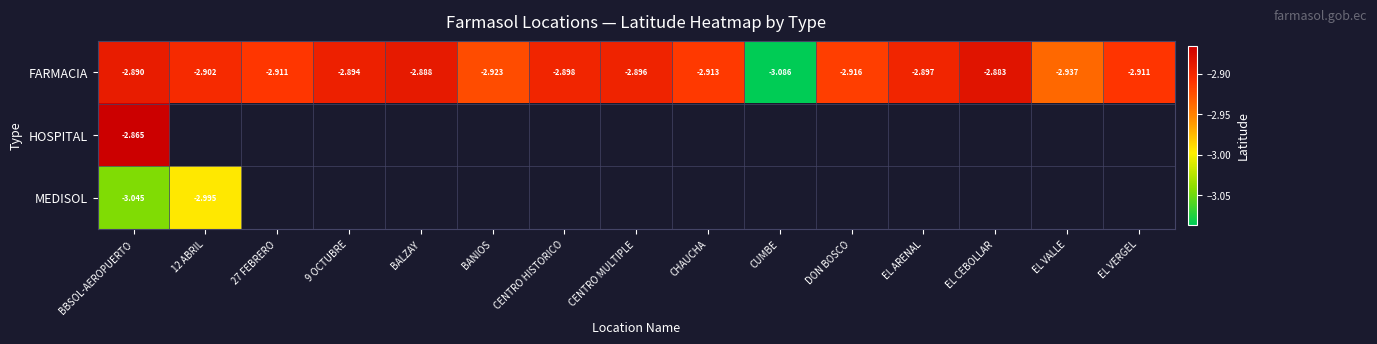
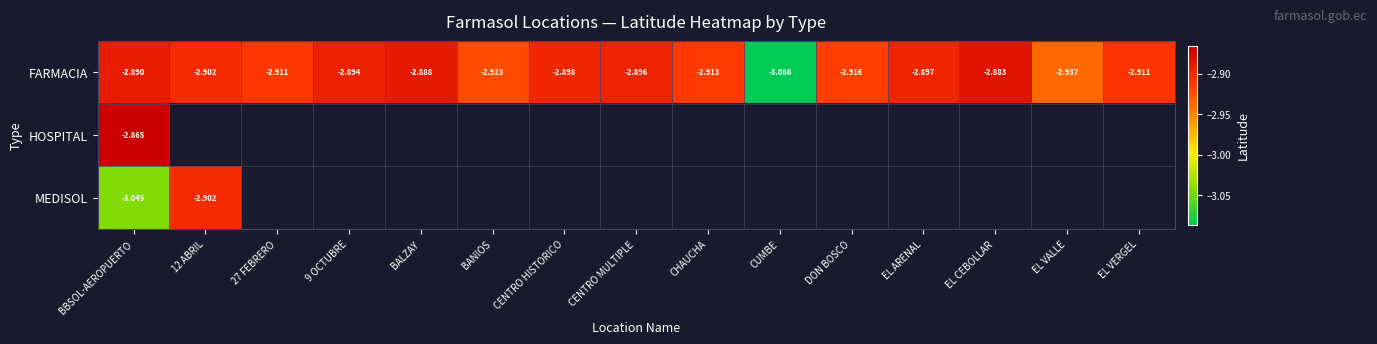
  {
    "FARMACIA": {
      "BBSOL-AEROPUERTO": -2.890,
      "12 ABRIL": -2.902,
      "27 FEBRERO": -2.911,
      "9 OCTUBRE": -2.894,
      "BALZAY": -2.888,
      "BANIOS": -2.923,
      "CENTRO HISTORICO": -2.898,
      "CENTRO MULTIPLE": -2.896,
      "CHAUCHA": -2.913,
      "CUMBE": -3.086,
      "DON BOSCO": -2.916,
      "EL ARENAL": -2.897,
      "EL CEBOLLAR": -2.883,
      "EL VALLE": -2.937,
      "EL VERGEL": -2.911
    },
    "HOSPITAL": {
      "BBSOL-AEROPUERTO": -2.865
    },
    "MEDISOL": {
      "BBSOL-AEROPUERTO": -3.045,
-     "12 ABRIL": -2.995
+     "12 ABRIL": -2.902
    }
  }
